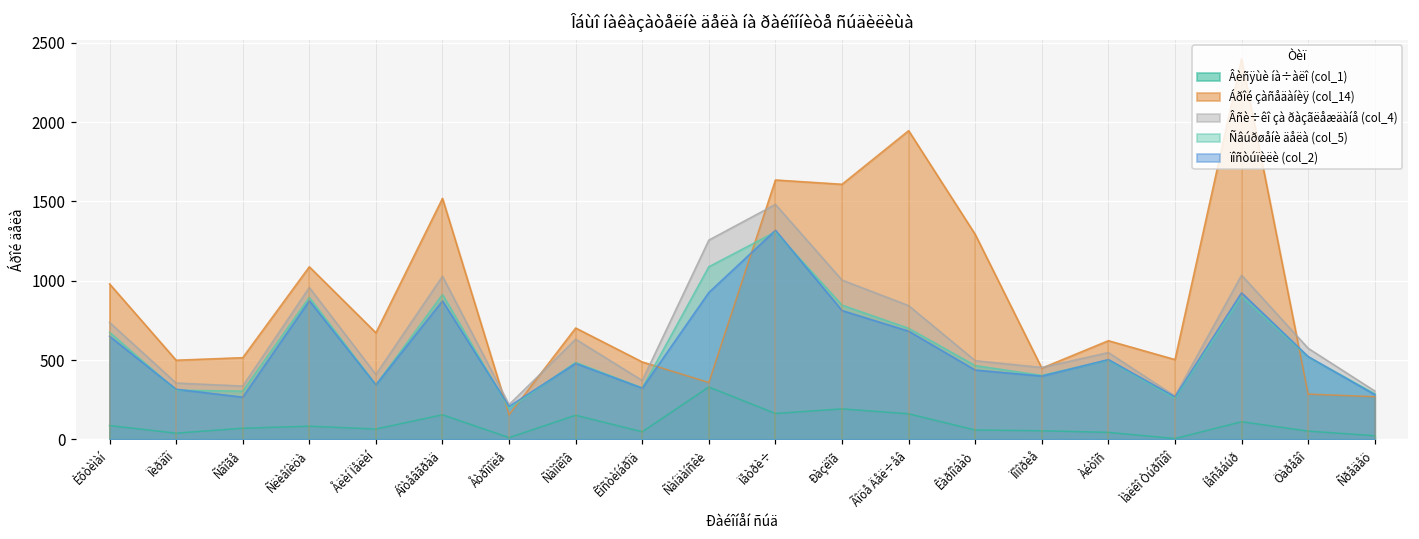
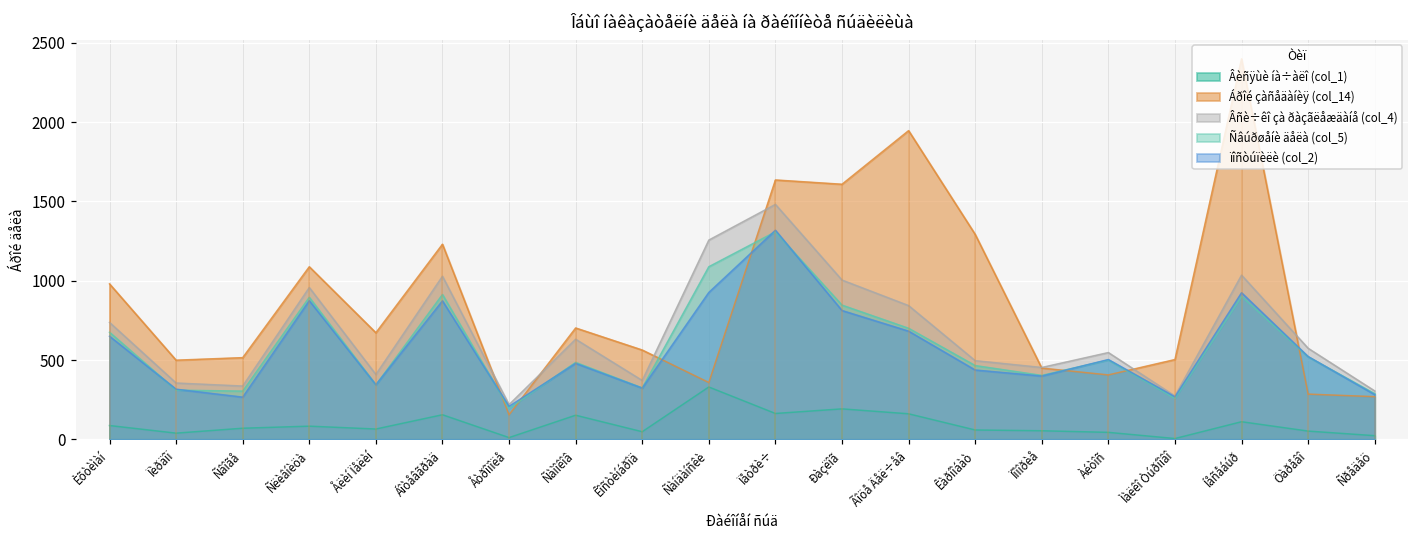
  {
    "Áðîé çàñåäàíèÿ (col_14)": {
      "Èõòèìàí": 980,
      "Ïèðäîï": 500,
      "Ñâîãå": 520,
      "Ñëèâíèöà": 1090,
      "Åëèí Ïåëèí": 670,
-     "Áîòåâãðàä": 1520,
+     "Áîòåâãðàä": 1230,
      "Åòðîïîëå": 160,
      "Ñàìîêîâ": 700,
-     "Êîñòèíáðîä": 490,
+     "Êîñòèíáðîä": 560,
      "Ñàíäàíñêè": 360,
      "Ïåòðè÷": 1640,
      "Ðàçëîã": 1610,
      "Ãîöå Äåë÷åâ": 1950,
      "Êàðíîáàò": 1290,
-     "Àéòîñ": 620,
+     "Àéòîñ": 410,
      "Ìàëêî Òúðíîâî": 500,
      "Öàðåâî": 290
    }
  }
